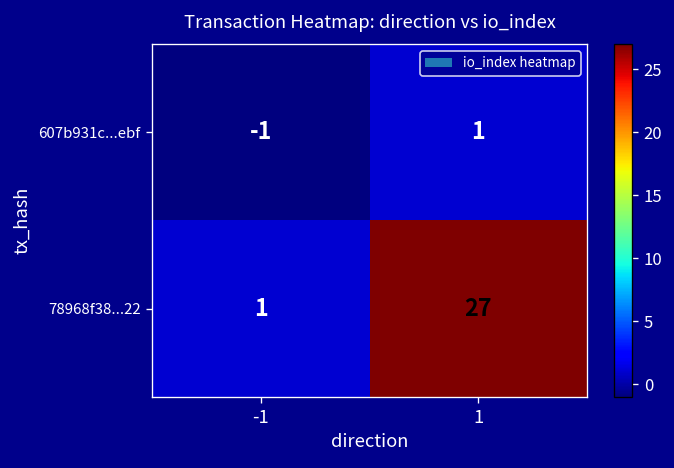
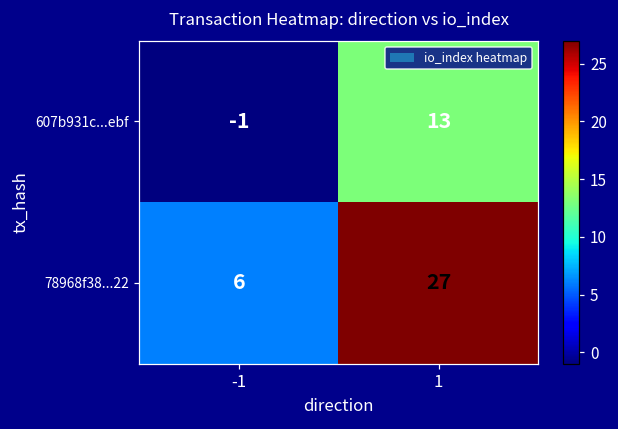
  {
    "607b931c...ebf": {
      "-1": -1,
-     "1": 1
+     "1": 13
    },
    "78968f38...22": {
-     "-1": 1,
+     "-1": 6,
      "1": 27
    }
  }
